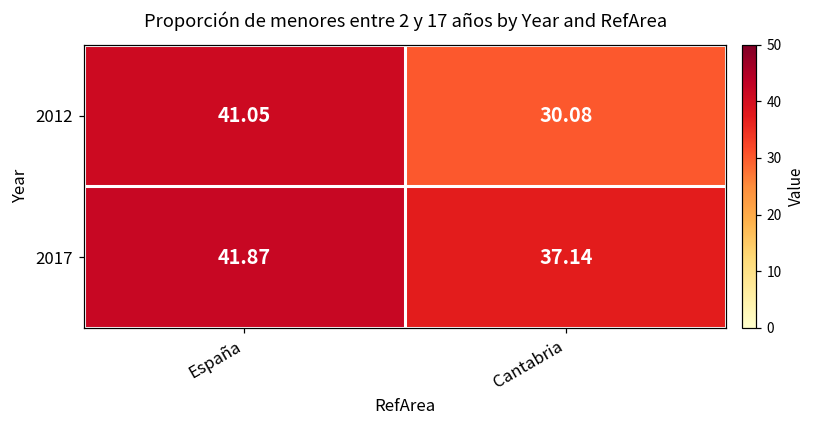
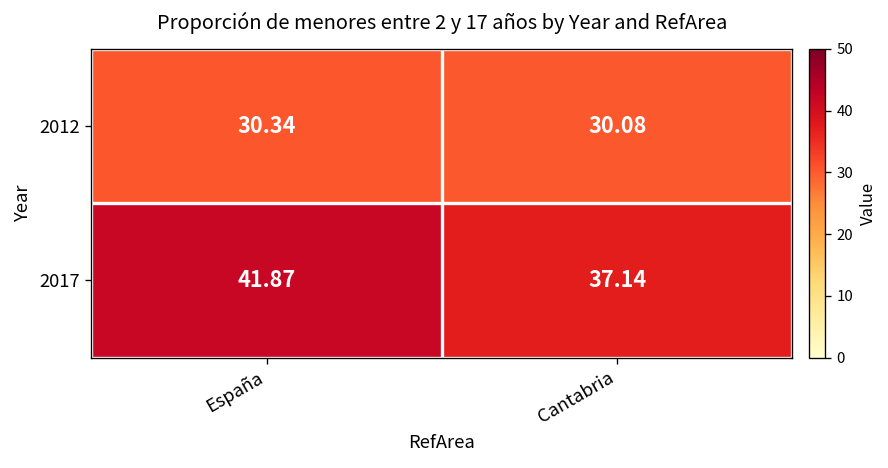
  {
    "2012": {
-     "España": 41.05,
+     "España": 30.34,
      "Cantabria": 30.08
    },
    "2017": {
      "España": 41.87,
      "Cantabria": 37.14
    }
  }
